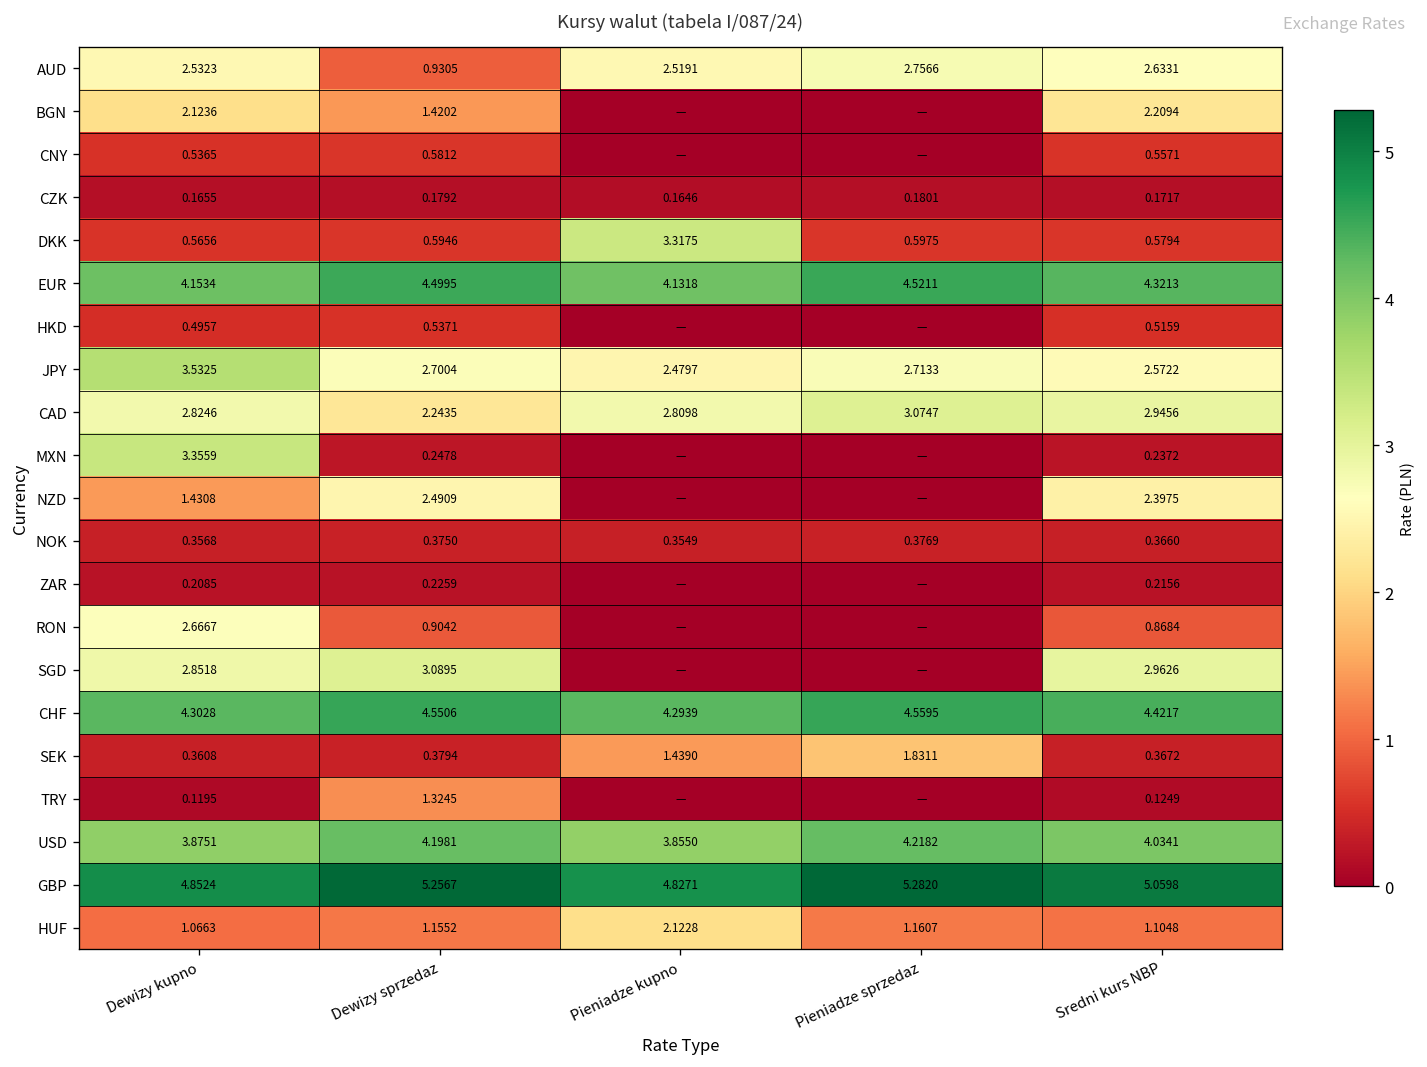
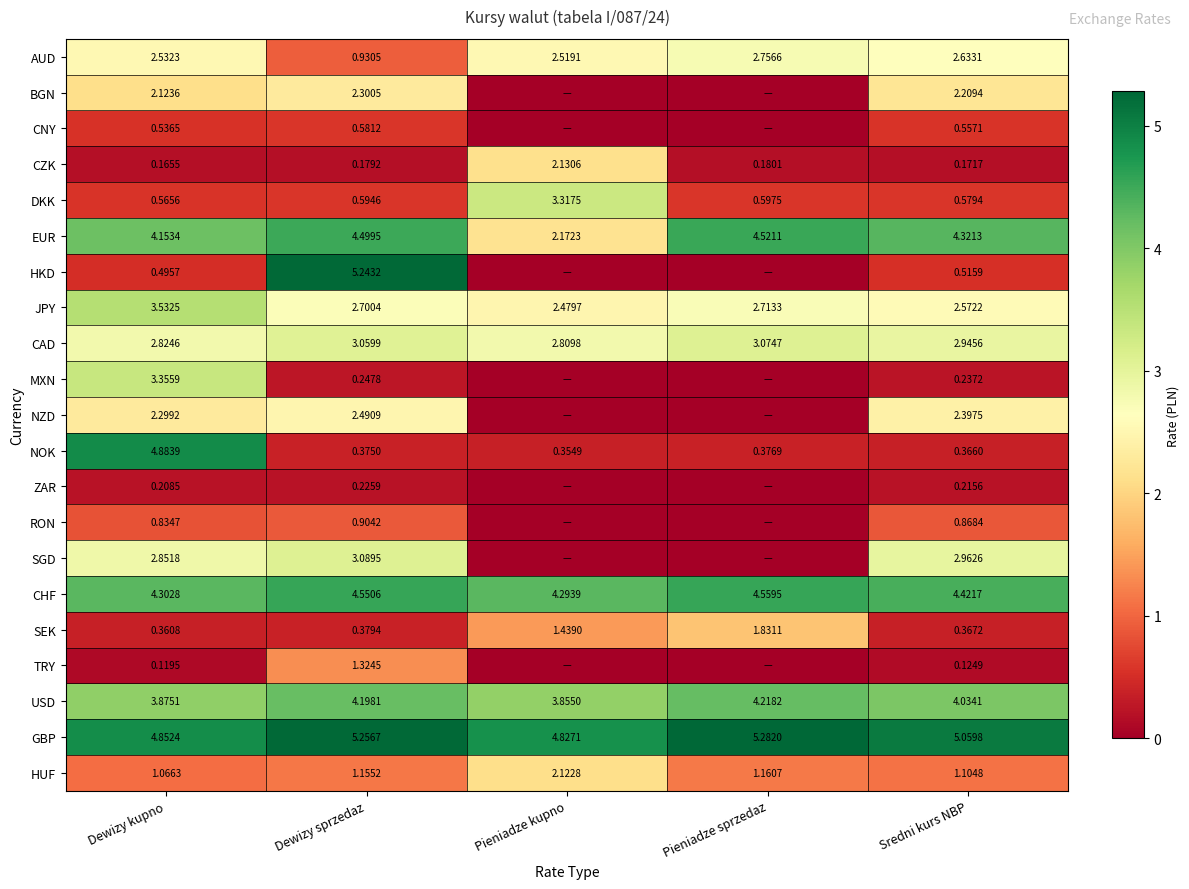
  {
    "AUD": {
      "Dewizy kupno": 2.5323,
      "Dewizy sprzedaz": 0.9305,
      "Pieniadze kupno": 2.5191,
      "Pieniadze sprzedaz": 2.7566,
      "Sredni kurs NBP": 2.6331
    },
    "BGN": {
      "Dewizy kupno": 2.1236,
-     "Dewizy sprzedaz": 1.4202,
+     "Dewizy sprzedaz": 2.3005,
      "Sredni kurs NBP": 2.2094
    },
    "CNY": {
      "Dewizy kupno": 0.5365,
      "Dewizy sprzedaz": 0.5812,
      "Sredni kurs NBP": 0.5571
    },
    "CZK": {
      "Dewizy kupno": 0.1655,
      "Dewizy sprzedaz": 0.1792,
-     "Pieniadze kupno": 0.1646,
+     "Pieniadze kupno": 2.1306,
      "Pieniadze sprzedaz": 0.1801,
      "Sredni kurs NBP": 0.1717
    },
    "DKK": {
      "Dewizy kupno": 0.5656,
      "Dewizy sprzedaz": 0.5946,
      "Pieniadze kupno": 3.3175,
      "Pieniadze sprzedaz": 0.5975,
      "Sredni kurs NBP": 0.5794
    },
    "EUR": {
      "Dewizy kupno": 4.1534,
      "Dewizy sprzedaz": 4.4995,
-     "Pieniadze kupno": 4.1318,
+     "Pieniadze kupno": 2.1723,
      "Pieniadze sprzedaz": 4.5211,
      "Sredni kurs NBP": 4.3213
    },
    "HKD": {
      "Dewizy kupno": 0.4957,
-     "Dewizy sprzedaz": 0.5371,
+     "Dewizy sprzedaz": 5.2432,
      "Sredni kurs NBP": 0.5159
    },
    "JPY": {
      "Dewizy kupno": 3.5325,
      "Dewizy sprzedaz": 2.7004,
      "Pieniadze kupno": 2.4797,
      "Pieniadze sprzedaz": 2.7133,
      "Sredni kurs NBP": 2.5722
    },
    "CAD": {
      "Dewizy kupno": 2.8246,
-     "Dewizy sprzedaz": 2.2435,
+     "Dewizy sprzedaz": 3.0599,
      "Pieniadze kupno": 2.8098,
      "Pieniadze sprzedaz": 3.0747,
      "Sredni kurs NBP": 2.9456
    },
    "MXN": {
      "Dewizy kupno": 3.3559,
      "Dewizy sprzedaz": 0.2478,
      "Sredni kurs NBP": 0.2372
    },
    "NZD": {
-     "Dewizy kupno": 1.4308,
+     "Dewizy kupno": 2.2992,
      "Dewizy sprzedaz": 2.4909,
      "Sredni kurs NBP": 2.3975
    },
    "NOK": {
-     "Dewizy kupno": 0.3568,
+     "Dewizy kupno": 4.8839,
      "Dewizy sprzedaz": 0.3750,
      "Pieniadze kupno": 0.3549,
      "Pieniadze sprzedaz": 0.3769,
      "Sredni kurs NBP": 0.3660
    },
    "ZAR": {
      "Dewizy kupno": 0.2085,
      "Dewizy sprzedaz": 0.2259,
      "Sredni kurs NBP": 0.2156
    },
    "RON": {
-     "Dewizy kupno": 2.6667,
+     "Dewizy kupno": 0.8347,
      "Dewizy sprzedaz": 0.9042,
      "Sredni kurs NBP": 0.8684
    },
    "SGD": {
      "Dewizy kupno": 2.8518,
      "Dewizy sprzedaz": 3.0895,
      "Sredni kurs NBP": 2.9626
    },
    "CHF": {
      "Dewizy kupno": 4.3028,
      "Dewizy sprzedaz": 4.5506,
      "Pieniadze kupno": 4.2939,
      "Pieniadze sprzedaz": 4.5595,
      "Sredni kurs NBP": 4.4217
    },
    "SEK": {
      "Dewizy kupno": 0.3608,
      "Dewizy sprzedaz": 0.3794,
      "Pieniadze kupno": 1.4390,
      "Pieniadze sprzedaz": 1.8311,
      "Sredni kurs NBP": 0.3672
    },
    "TRY": {
      "Dewizy kupno": 0.1195,
      "Dewizy sprzedaz": 1.3245,
      "Sredni kurs NBP": 0.1249
    },
    "USD": {
      "Dewizy kupno": 3.8751,
      "Dewizy sprzedaz": 4.1981,
      "Pieniadze kupno": 3.8550,
      "Pieniadze sprzedaz": 4.2182,
      "Sredni kurs NBP": 4.0341
    },
    "GBP": {
      "Dewizy kupno": 4.8524,
      "Dewizy sprzedaz": 5.2567,
      "Pieniadze kupno": 4.8271,
      "Pieniadze sprzedaz": 5.2820,
      "Sredni kurs NBP": 5.0598
    },
    "HUF": {
      "Dewizy kupno": 1.0663,
      "Dewizy sprzedaz": 1.1552,
      "Pieniadze kupno": 2.1228,
      "Pieniadze sprzedaz": 1.1607,
      "Sredni kurs NBP": 1.1048
    }
  }
